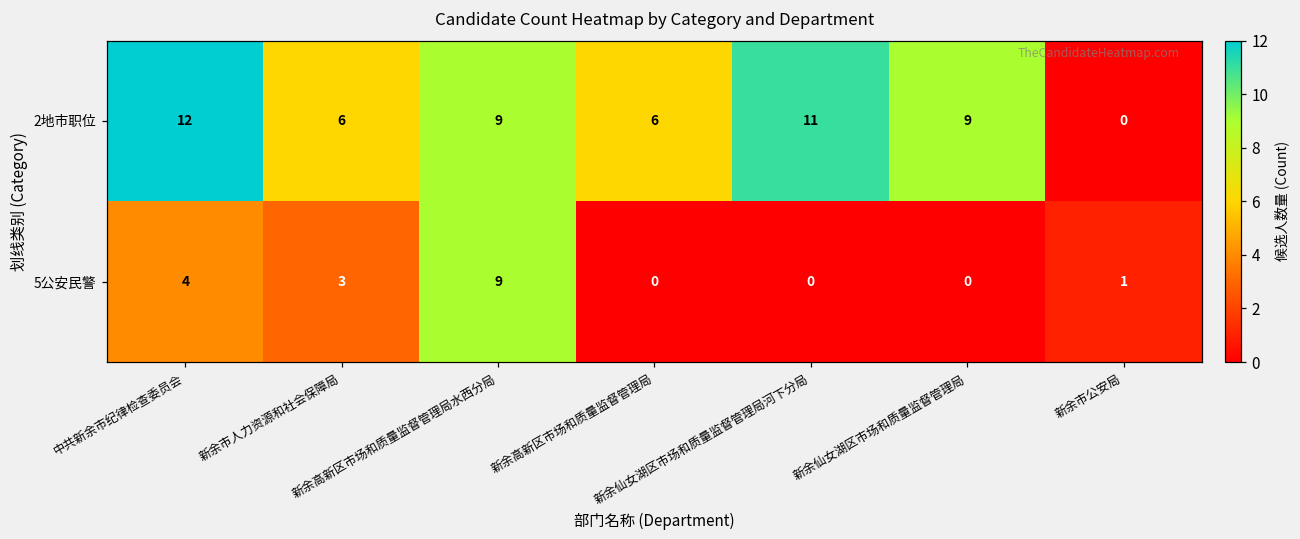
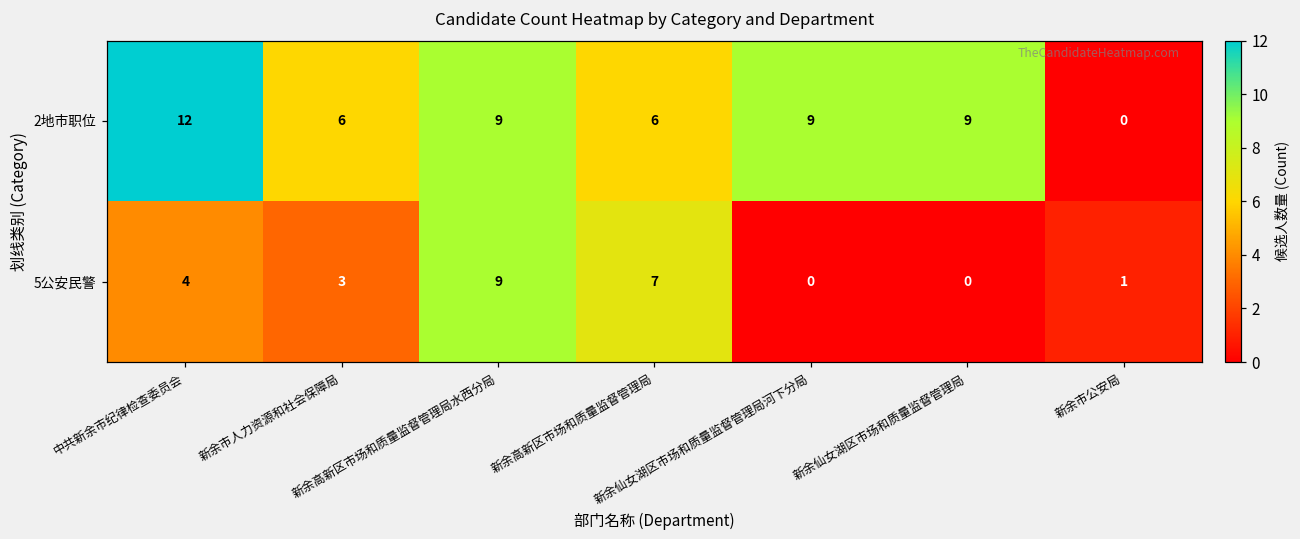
  {
    "2地市职位": {
      "中共新余市纪律检查委员会": 12,
      "新余市人力资源和社会保障局": 6,
      "新余高新区市场和质量监督管理局水西分局": 9,
      "新余高新区市场和质量监督管理局": 6,
-     "新余仙女湖区市场和质量监督管理局河下分局": 11,
+     "新余仙女湖区市场和质量监督管理局河下分局": 9,
      "新余仙女湖区市场和质量监督管理局": 9
    },
    "5公安民警": {
      "中共新余市纪律检查委员会": 4,
      "新余市人力资源和社会保障局": 3,
      "新余高新区市场和质量监督管理局水西分局": 9,
-     "新余高新区市场和质量监督管理局": 0,
+     "新余高新区市场和质量监督管理局": 7,
      "新余仙女湖区市场和质量监督管理局河下分局": 0,
      "新余仙女湖区市场和质量监督管理局": 0,
      "新余市公安局": 1
    }
  }
